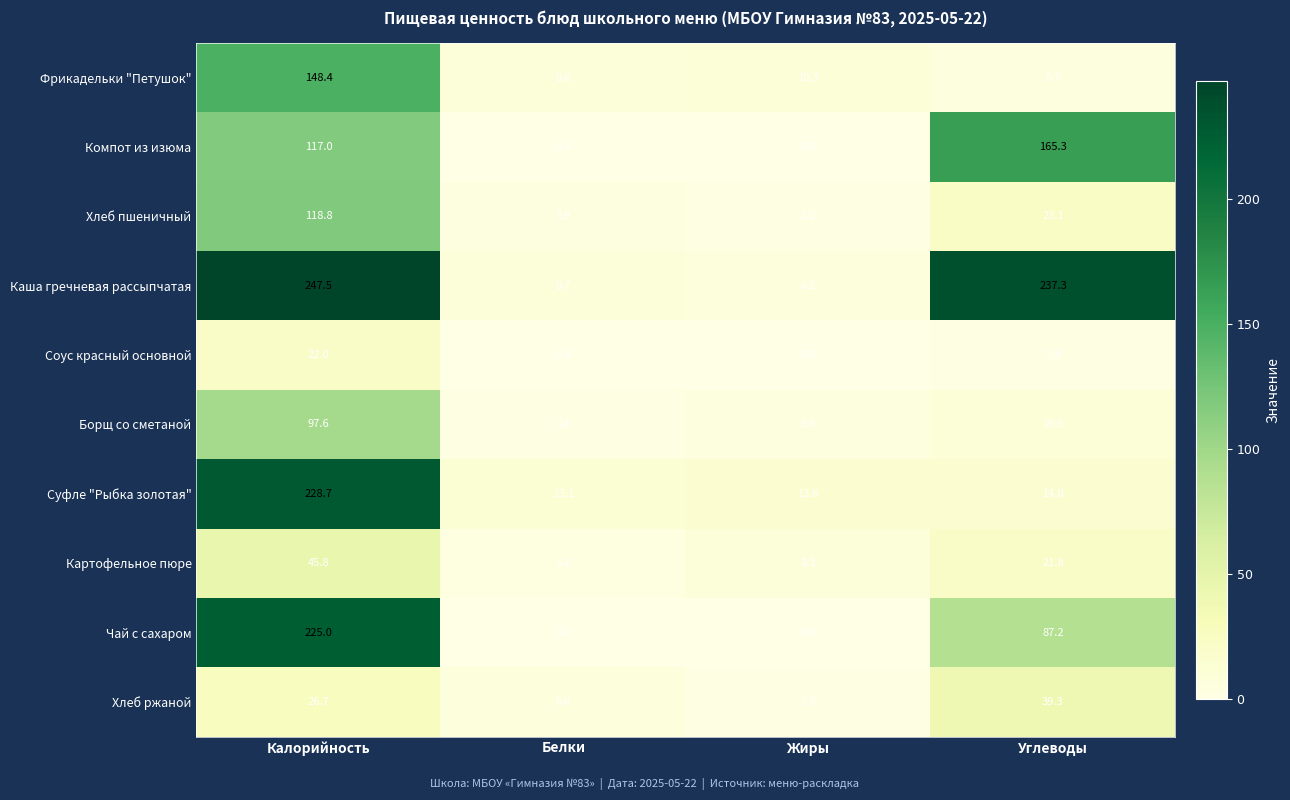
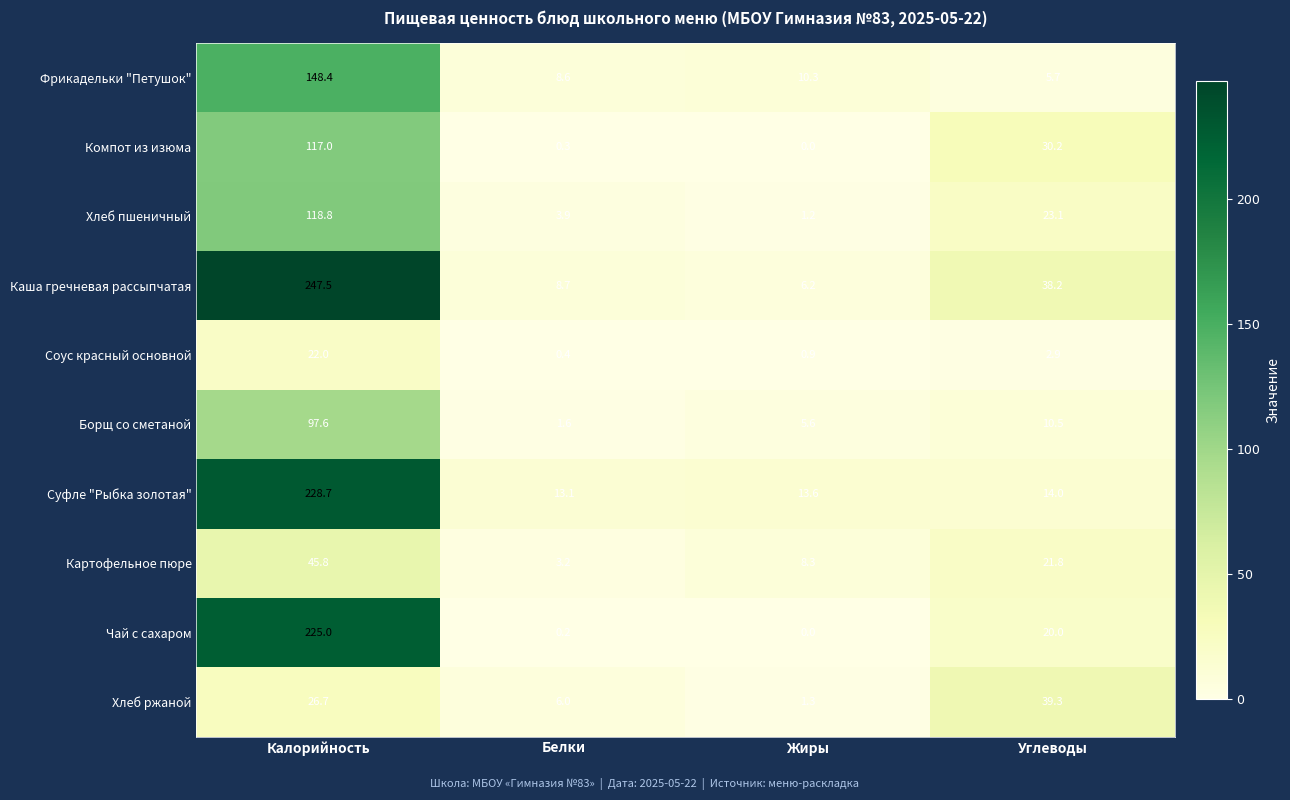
  {
    "Фрикадельки \"Петушок\"": {
      "Калорийность": 148.4
    },
    "Компот из изюма": {
      "Калорийность": 117.0,
-     "Углеводы": 165.3
+     "Углеводы": 30.2
    },
    "Хлеб пшеничный": {
      "Калорийность": 118.8,
      "Углеводы": 23.1
    },
    "Каша гречневая рассыпчатая": {
      "Калорийность": 247.5,
-     "Углеводы": 237.3
+     "Углеводы": 38.2
    },
    "Соус красный основной": {
      "Калорийность": 22.0
    },
    "Борщ со сметаной": {
      "Калорийность": 97.6
    },
    "Суфле \"Рыбка золотая\"": {
      "Калорийность": 228.7
    },
    "Картофельное пюре": {
      "Калорийность": 45.8,
      "Углеводы": 21.8
    },
    "Чай с сахаром": {
      "Калорийность": 225.0,
-     "Углеводы": 87.2
+     "Углеводы": 20.0
    },
    "Хлеб ржаной": {
      "Калорийность": 26.7,
      "Углеводы": 39.3
    }
  }
